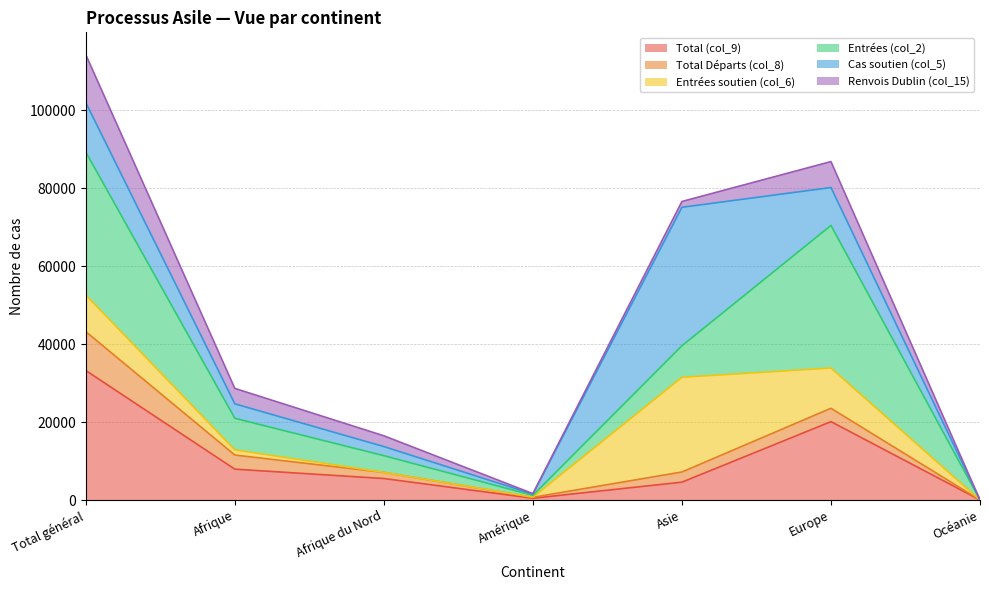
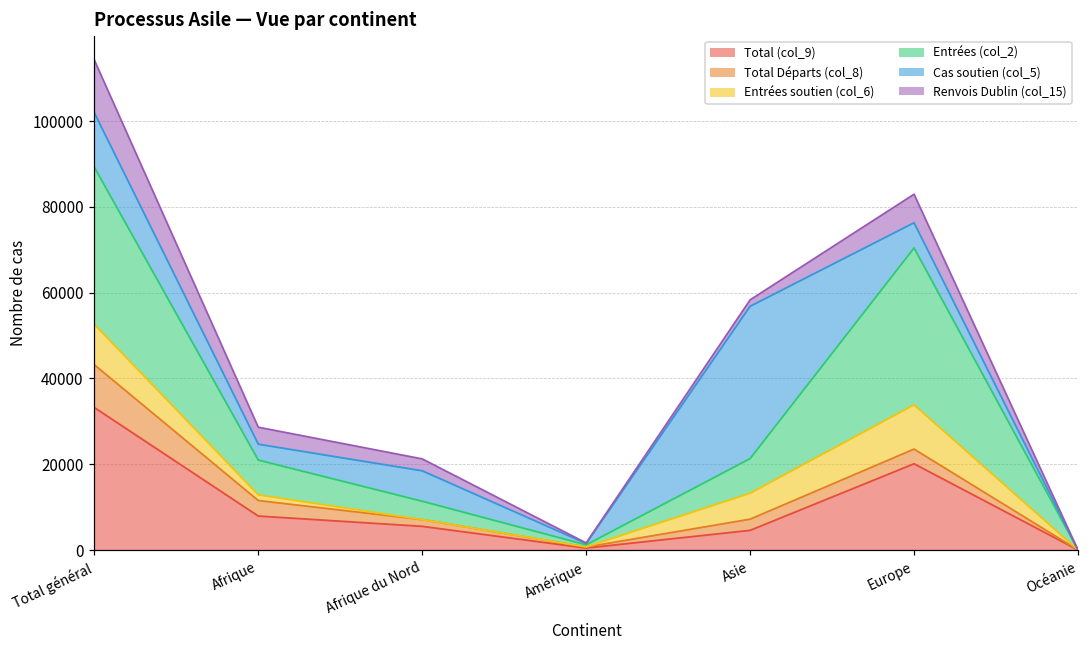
  {
    "Entrées soutien (col_6)": {
      "Total général": 9000,
      "Afrique": 1000,
-     "Asie": 24000,
+     "Asie": 6000,
      "Europe": 10000
    },
    "Entrées (col_2)": {
      "Total général": 37000,
      "Afrique": 8000,
      "Afrique du Nord": 4000,
      "Asie": 8000,
      "Europe": 37000
    },
    "Cas soutien (col_5)": {
      "Total général": 13000,
      "Afrique": 4000,
-     "Afrique du Nord": 2000,
+     "Afrique du Nord": 7000,
      "Asie": 36000,
-     "Europe": 10000
+     "Europe": 6000
    },
    "Renvois Dublin (col_15)": {
      "Total général": 12000,
      "Afrique": 4000,
      "Afrique du Nord": 3000,
      "Asie": 1000,
      "Europe": 7000
    }
  }
